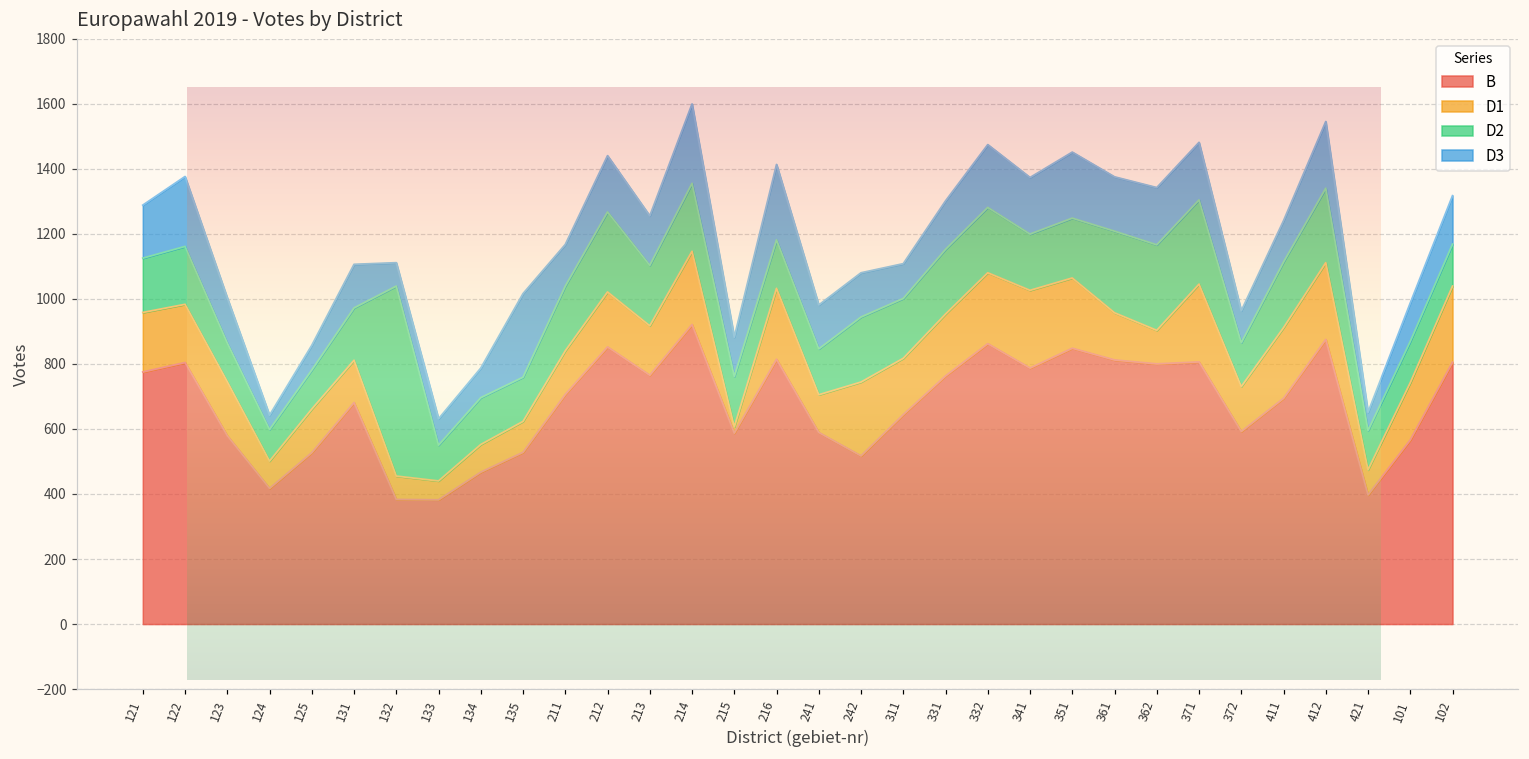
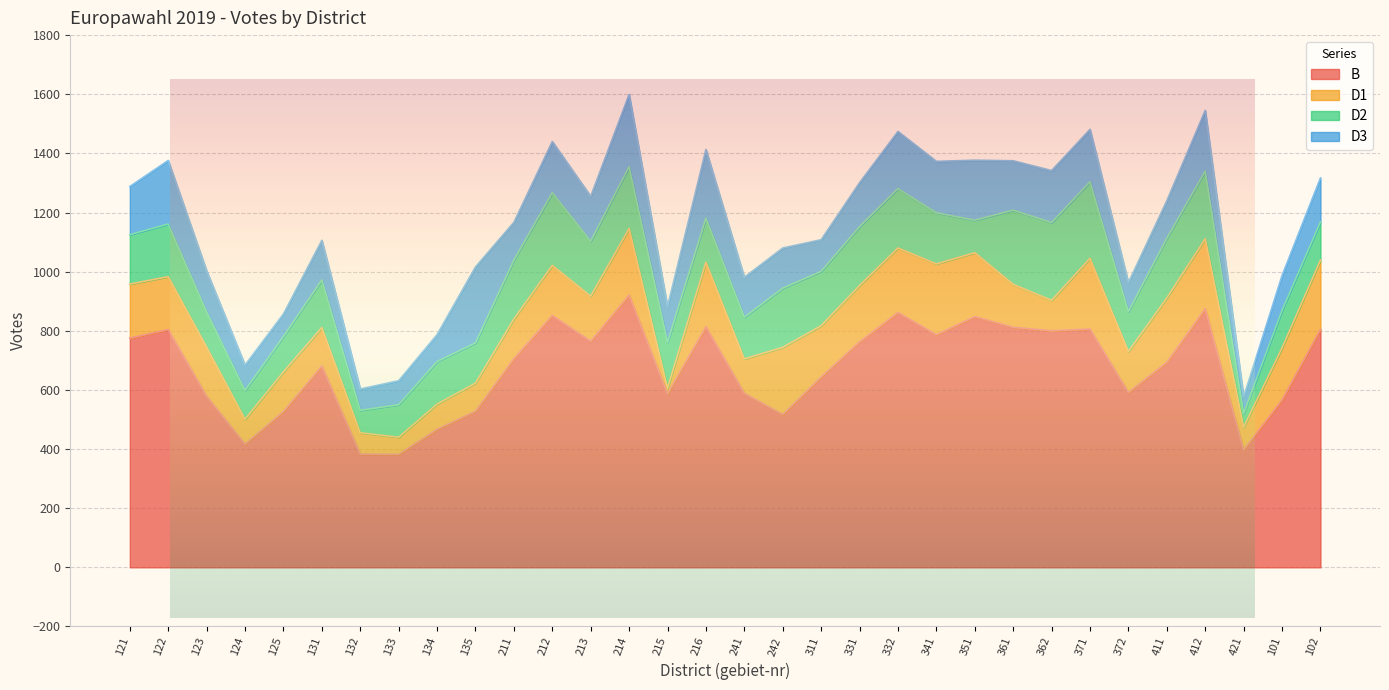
  {
    "Europawahl 2019 - Votes by District": {
      "B": {
        "121": 780,
        "122": 800,
        "123": 580,
        "124": 420,
        "125": 530,
        "131": 680,
        "132": 380,
        "133": 380,
        "134": 470,
        "135": 530,
        "211": 710,
        "212": 850,
        "213": 770,
        "214": 920,
        "215": 590,
        "216": 810,
        "241": 590,
        "242": 520,
        "311": 640,
        "331": 760,
        "332": 860,
        "341": 790,
        "351": 850,
        "361": 810,
        "362": 800,
        "371": 810,
        "372": 590,
        "411": 690,
        "412": 880,
        "421": 400,
        "101": 570,
        "102": 810
      },
      "D1": {
        "121": 180,
        "122": 180,
        "123": 170,
        "124": 80,
        "125": 130,
        "131": 130,
        "132": 70,
        "133": 60,
        "134": 90,
        "135": 100,
        "211": 130,
        "212": 170,
        "213": 150,
        "214": 230,
        "215": 20,
        "216": 220,
        "241": 120,
        "242": 230,
        "311": 170,
        "331": 190,
        "332": 220,
        "341": 240,
        "351": 220,
        "361": 150,
        "362": 100,
        "371": 240,
        "372": 140,
        "411": 220,
        "412": 240,
        "421": 80,
        "101": 180,
        "102": 230
      },
      "D2": {
        "121": 170,
        "122": 180,
        "123": 120,
        "124": 100,
        "125": 120,
        "131": 160,
-       "132": 580,
+       "132": 80,
        "133": 110,
        "134": 140,
        "135": 140,
        "211": 200,
        "212": 250,
        "213": 190,
        "214": 210,
        "215": 160,
        "216": 150,
        "241": 140,
        "242": 200,
        "311": 180,
        "331": 200,
        "332": 200,
        "341": 170,
-       "351": 180,
+       "351": 110,
        "361": 250,
        "362": 260,
        "371": 260,
        "372": 140,
        "411": 200,
        "412": 230,
-       "421": 120,
+       "421": 50,
        "101": 130,
        "102": 130
      },
      "D3": {
        "121": 160,
        "122": 220,
        "123": 140,
-       "124": 40,
+       "124": 90,
        "125": 80,
        "131": 130,
        "132": 70,
        "133": 80,
        "134": 90,
        "135": 260,
        "211": 130,
        "212": 170,
        "213": 150,
        "214": 240,
        "215": 120,
        "216": 230,
        "241": 140,
        "242": 140,
        "311": 110,
        "331": 150,
        "332": 190,
        "341": 170,
        "351": 200,
        "361": 170,
        "362": 180,
        "371": 180,
        "372": 100,
        "411": 130,
        "412": 210,
        "421": 60,
        "101": 120,
        "102": 150
      }
    }
  }
